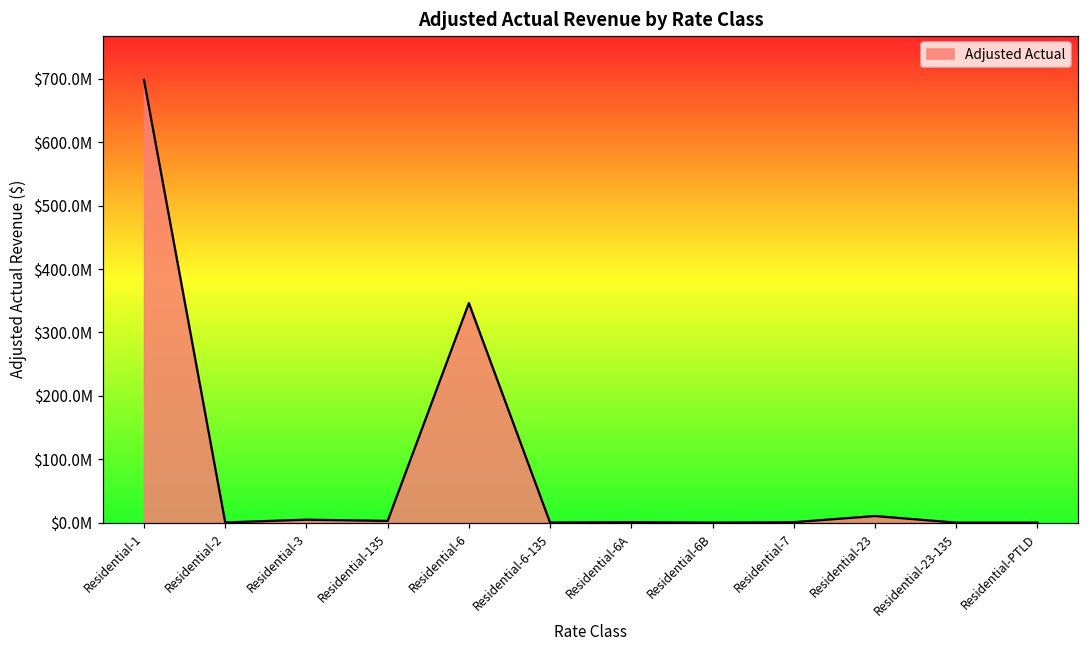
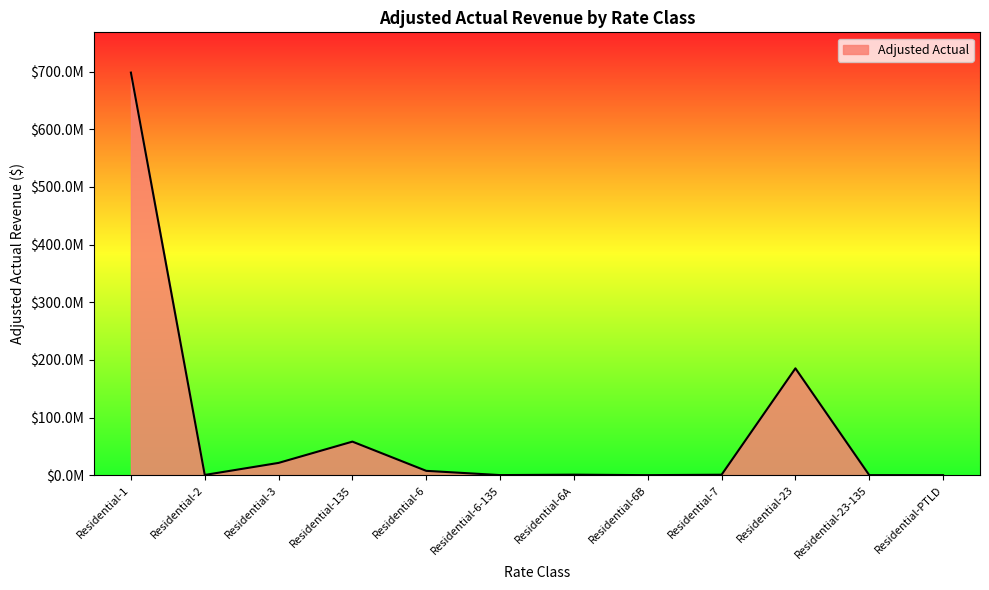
  {
    "Residential-1": "$700000000",
    "Residential-2": "$0",
-   "Residential-3": "$0",
-   "Residential-135": "$0",
-   "Residential-6": "$350000000",
+   "Residential-3": "$20000000",
+   "Residential-135": "$60000000",
+   "Residential-6": "$10000000",
    "Residential-6-135": "$0",
    "Residential-6A": "$0",
    "Residential-6B": "$0",
    "Residential-7": "$0",
-   "Residential-23": "$10000000",
+   "Residential-23": "$190000000",
    "Residential-23-135": "$0",
    "Residential-PTLD": "$0"
  }
